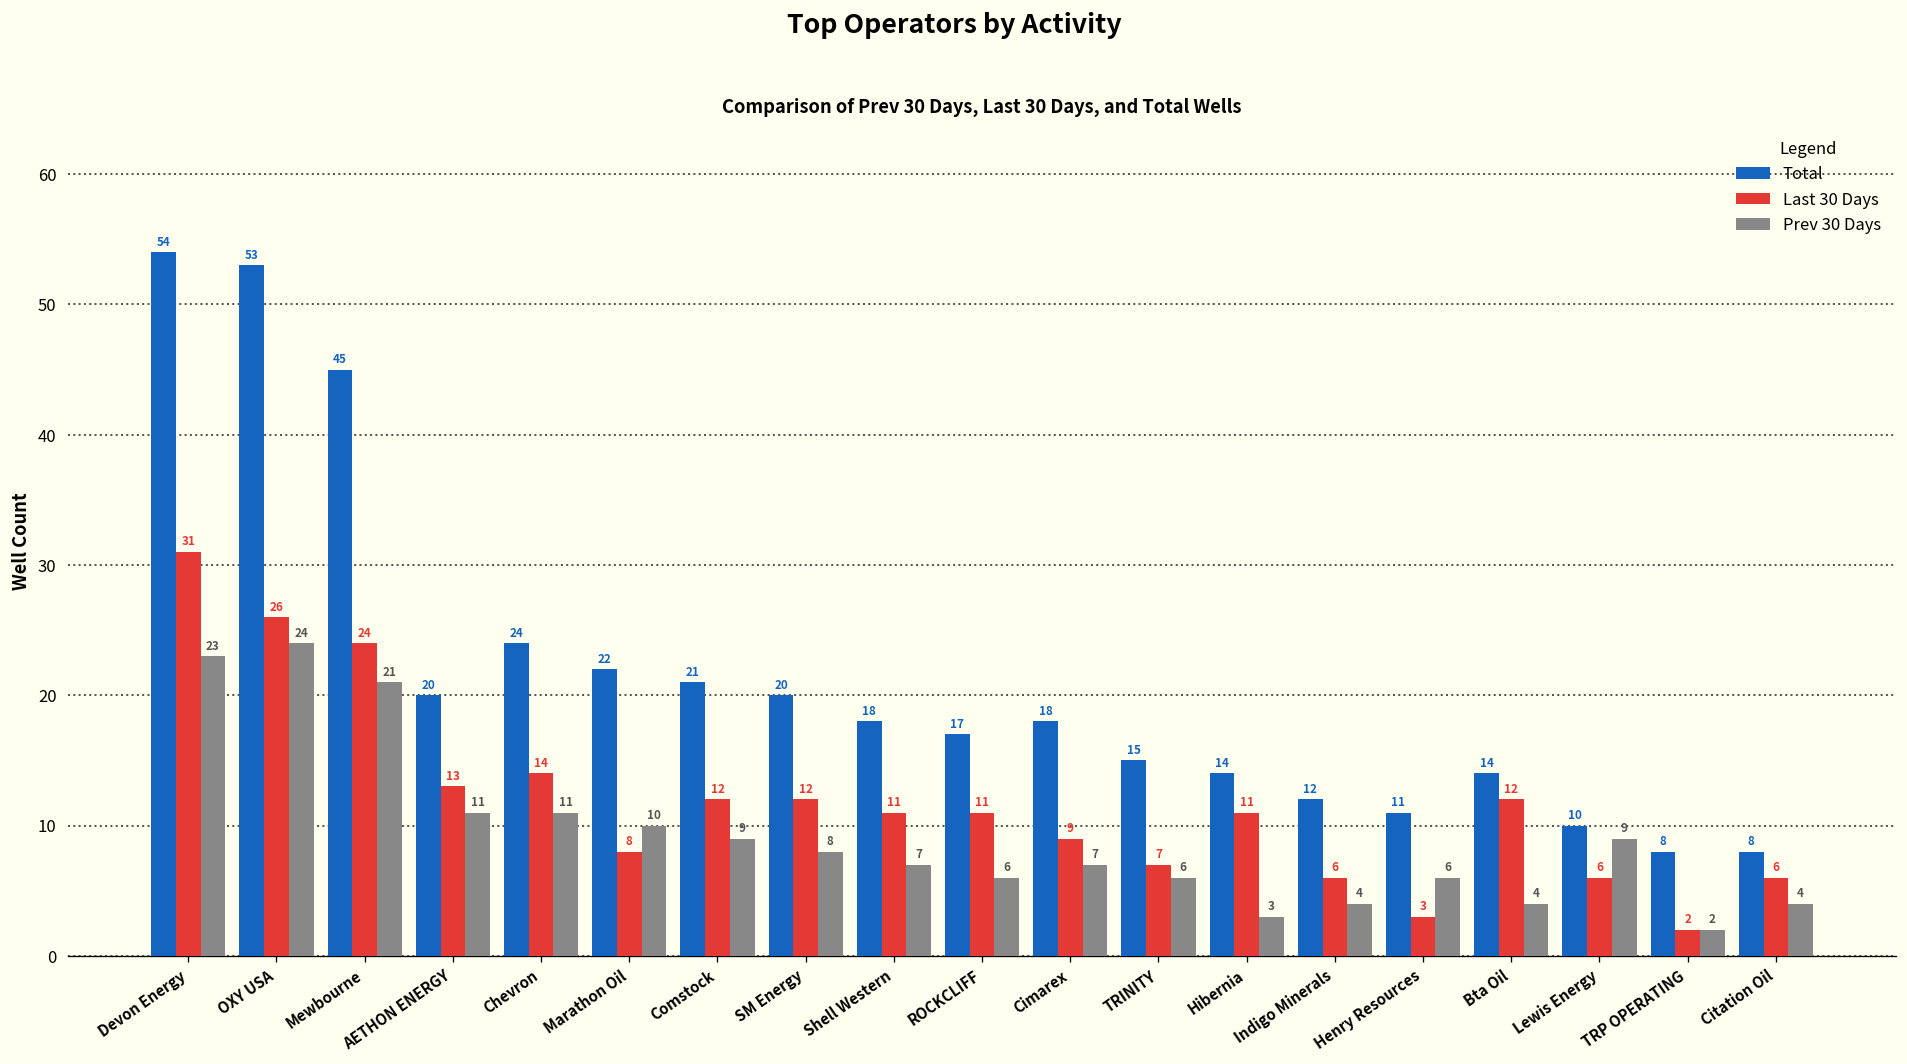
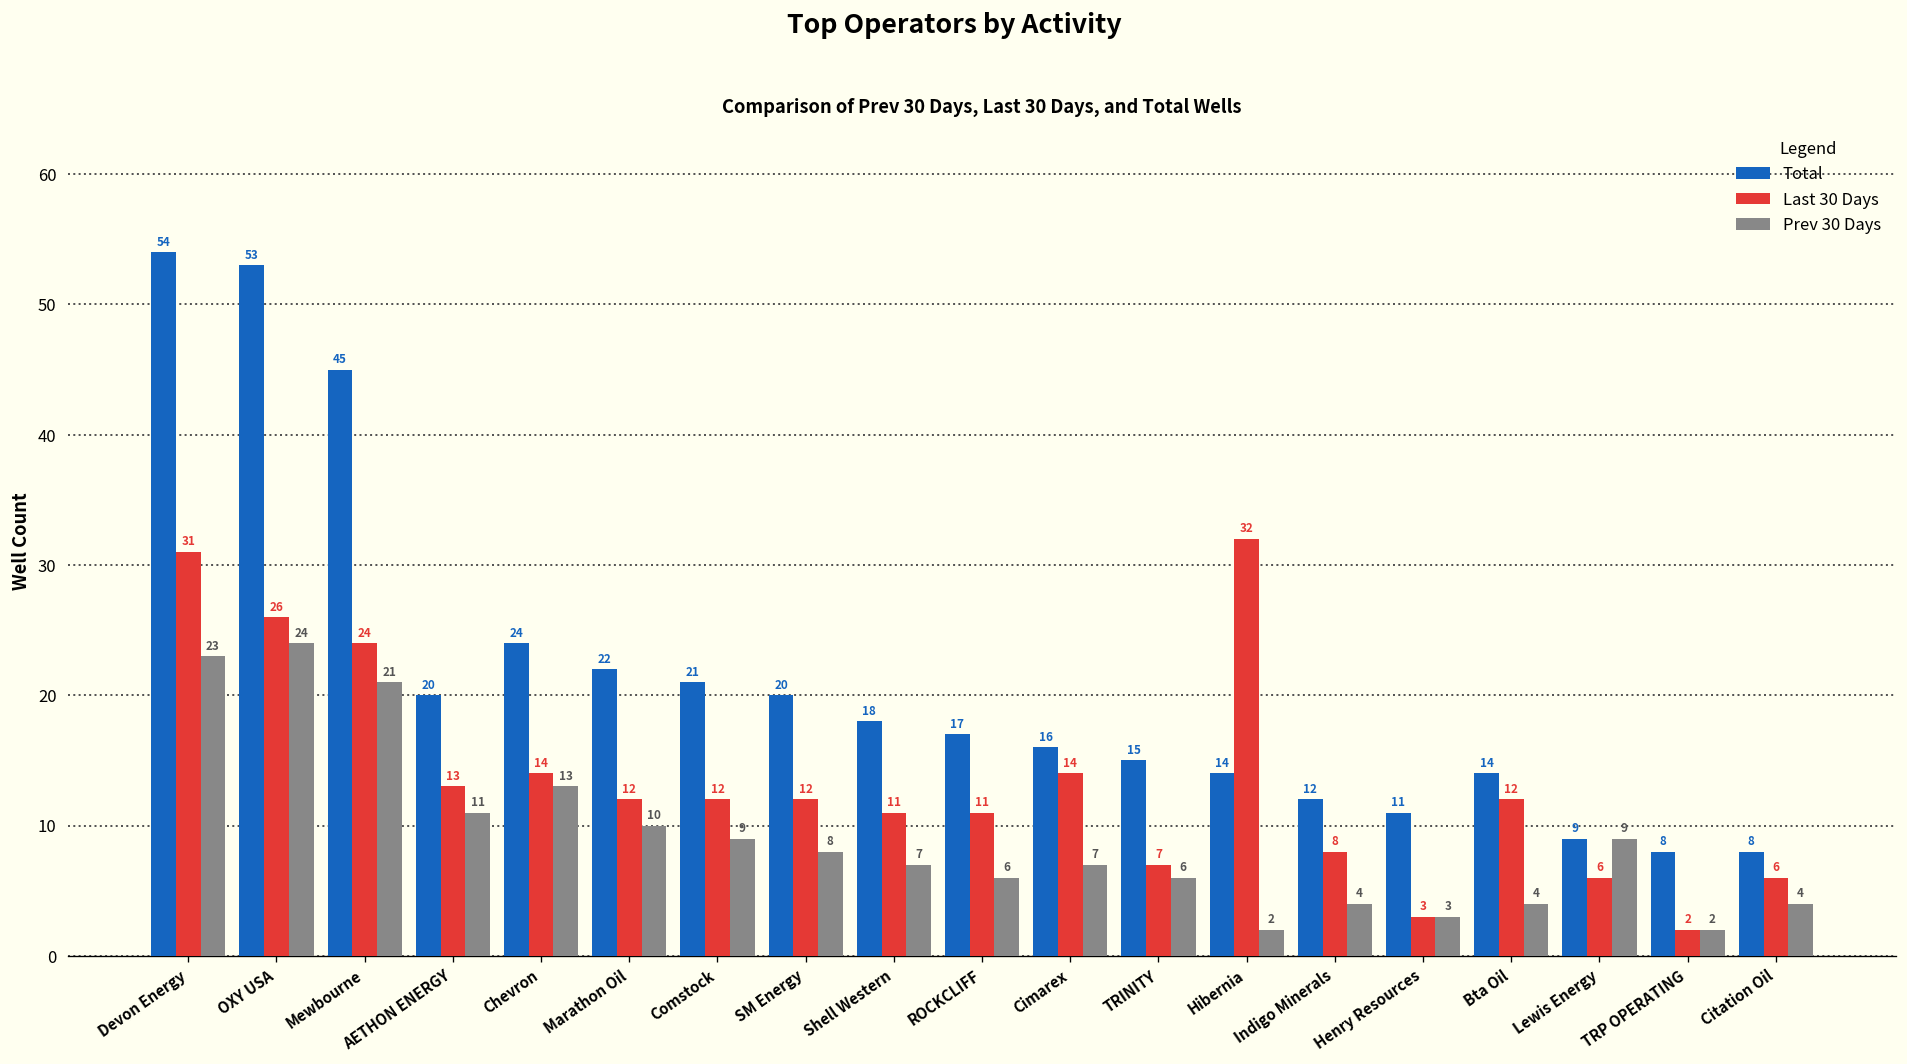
  {
    "Total": {
      "Devon Energy": 54,
      "OXY USA": 53,
      "Mewbourne": 45,
      "AETHON ENERGY": 20,
      "Chevron": 24,
      "Marathon Oil": 22,
      "Comstock": 21,
      "SM Energy": 20,
      "Shell Western": 18,
      "ROCKCLIFF": 17,
-     "Cimarex": 18,
+     "Cimarex": 16,
      "TRINITY": 15,
      "Hibernia": 14,
      "Indigo Minerals": 12,
      "Henry Resources": 11,
      "Bta Oil": 14,
-     "Lewis Energy": 10,
+     "Lewis Energy": 9,
      "TRP OPERATING": 8,
      "Citation Oil": 8
    },
    "Last 30 Days": {
      "Devon Energy": 31,
      "OXY USA": 26,
      "Mewbourne": 24,
      "AETHON ENERGY": 13,
      "Chevron": 14,
-     "Marathon Oil": 8,
+     "Marathon Oil": 12,
      "Comstock": 12,
      "SM Energy": 12,
      "Shell Western": 11,
      "ROCKCLIFF": 11,
-     "Cimarex": 9,
+     "Cimarex": 14,
      "TRINITY": 7,
-     "Hibernia": 11,
-     "Indigo Minerals": 6,
+     "Hibernia": 32,
+     "Indigo Minerals": 8,
      "Henry Resources": 3,
      "Bta Oil": 12,
      "Lewis Energy": 6,
      "TRP OPERATING": 2,
      "Citation Oil": 6
    },
    "Prev 30 Days": {
      "Devon Energy": 23,
      "OXY USA": 24,
      "Mewbourne": 21,
      "AETHON ENERGY": 11,
-     "Chevron": 11,
+     "Chevron": 13,
      "Marathon Oil": 10,
      "Comstock": 9,
      "SM Energy": 8,
      "Shell Western": 7,
      "ROCKCLIFF": 6,
      "Cimarex": 7,
      "TRINITY": 6,
-     "Hibernia": 3,
+     "Hibernia": 2,
      "Indigo Minerals": 4,
-     "Henry Resources": 6,
+     "Henry Resources": 3,
      "Bta Oil": 4,
      "Lewis Energy": 9,
      "TRP OPERATING": 2,
      "Citation Oil": 4
    }
  }
